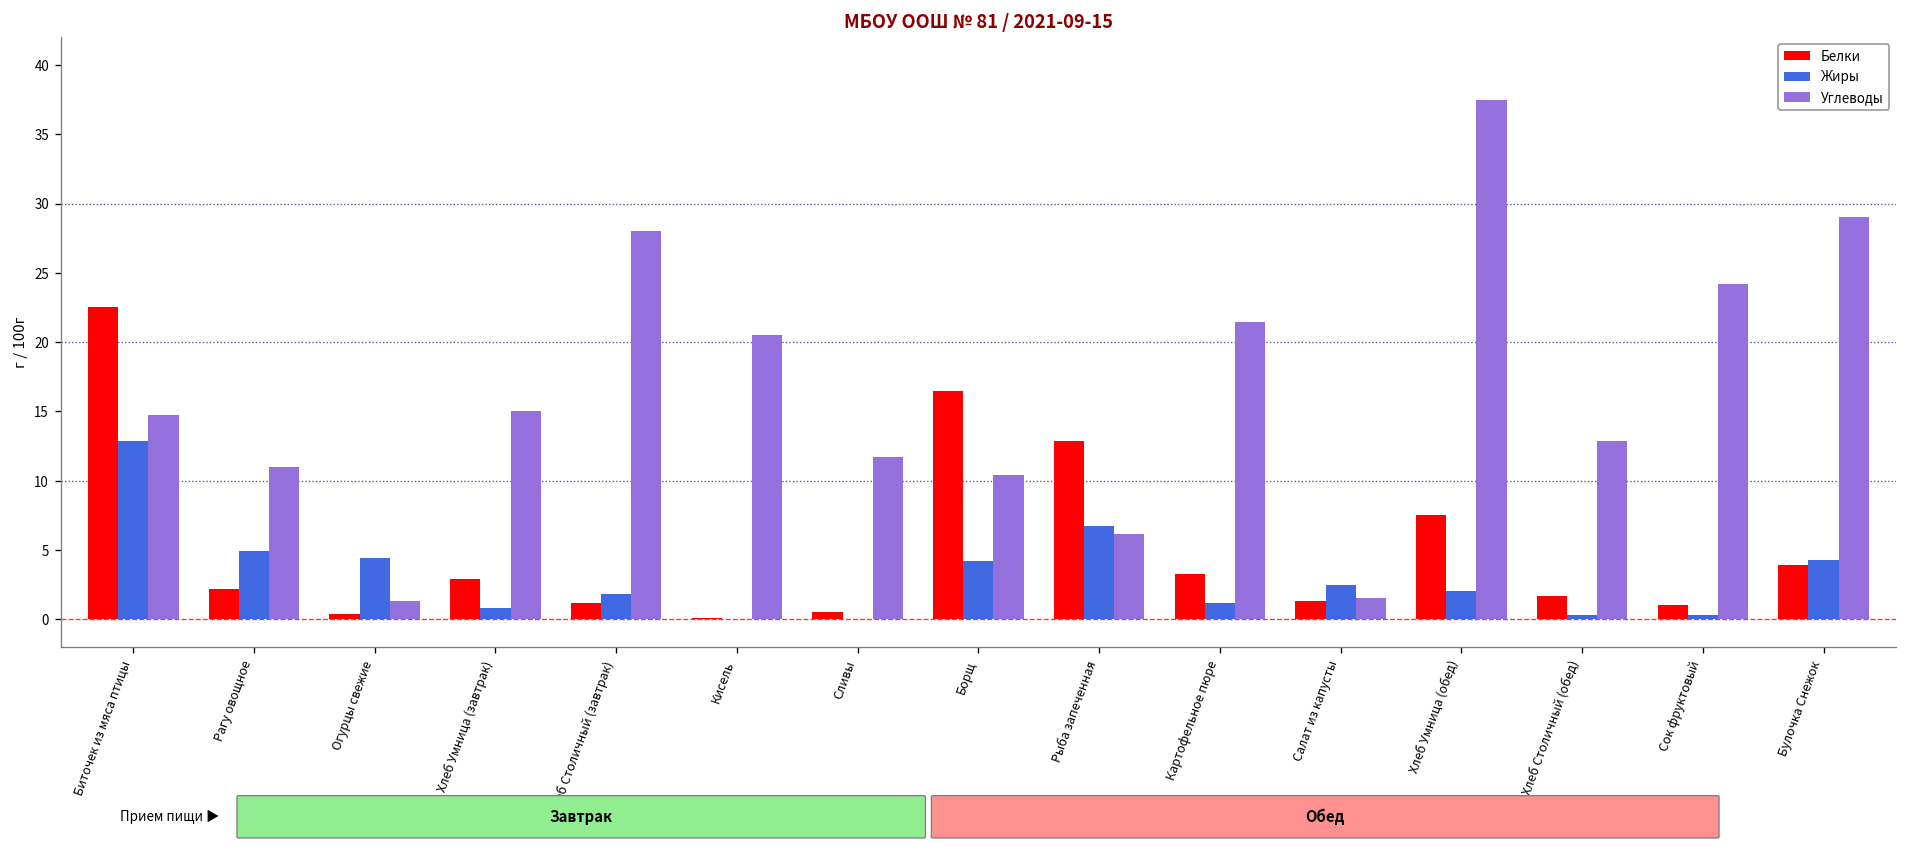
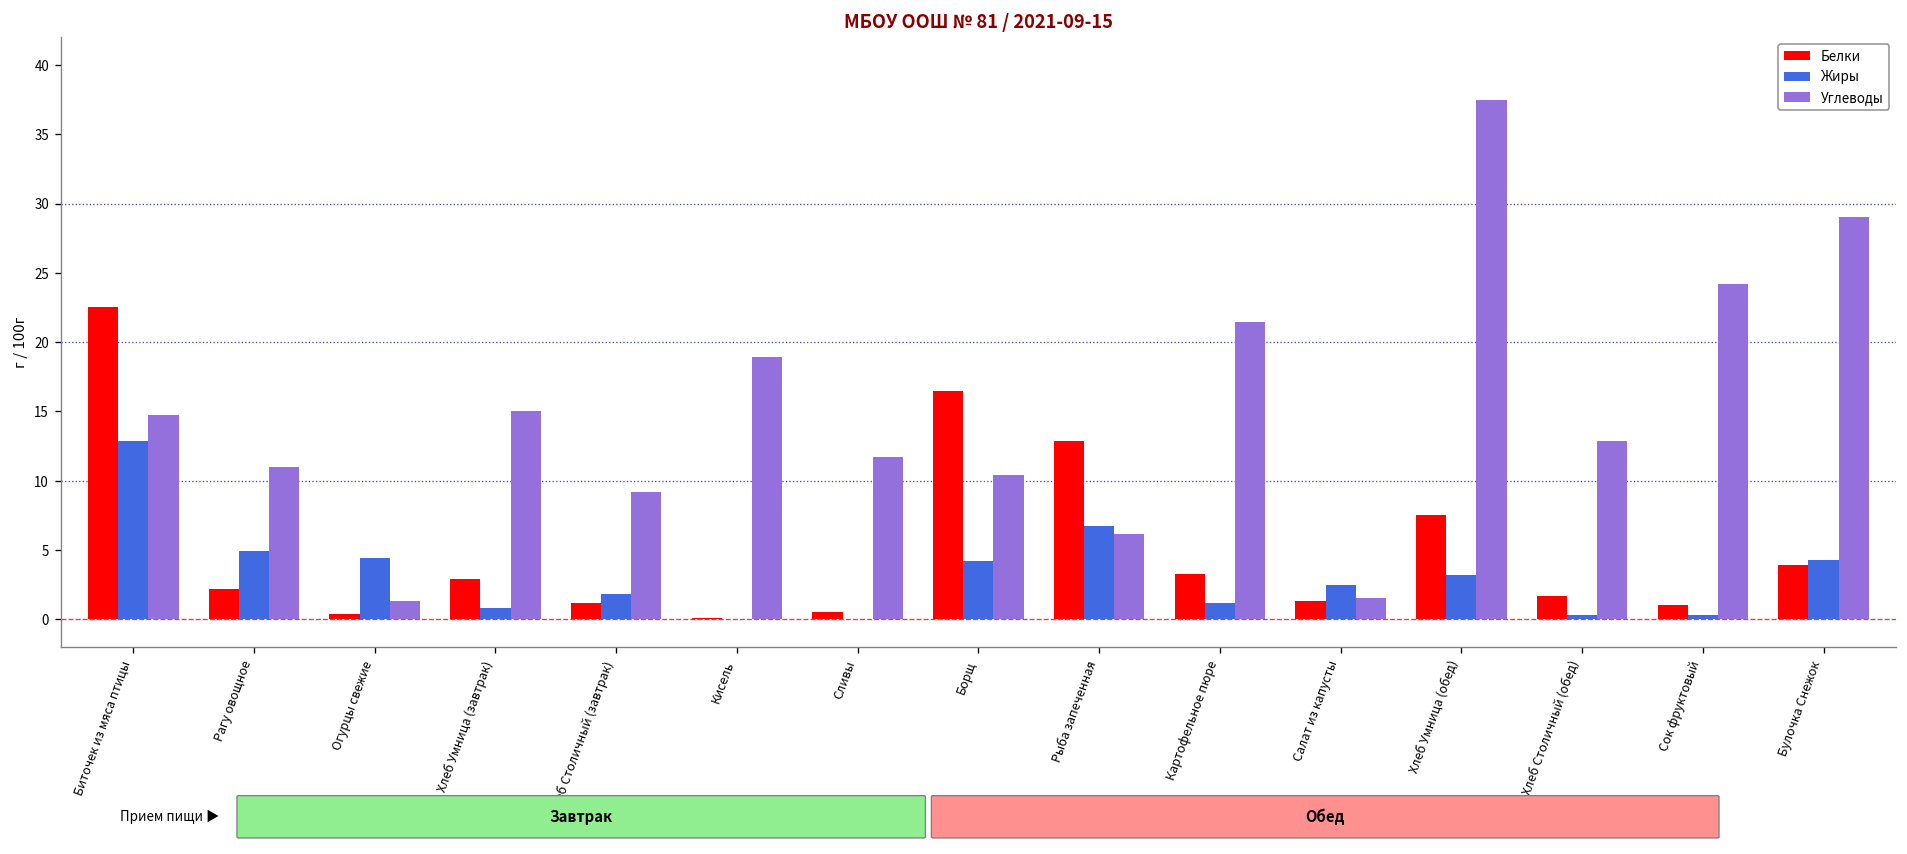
  {
    "Белки": {
      "Биточек из мяса птицы": 22.5,
      "Рагу овощное": 2.2,
      "Огурцы свежие": 0.4,
      "Хлеб Умница (завтрак)": 2.9,
      "Хлеб Столичный (завтрак)": 1.2,
      "Сливы": 0.5,
      "Борщ": 16.5,
      "Рыба запеченная": 12.9,
      "Картофельное пюре": 3.3,
      "Салат из капусты": 1.3,
      "Хлеб Умница (обед)": 7.5,
      "Хлеб Столичный (обед)": 1.7,
      "Сок фруктовый": 1.0,
      "Булочка Снежок": 4.0
    },
    "Жиры": {
      "Биточек из мяса птицы": 12.9,
      "Рагу овощное": 5.0,
      "Огурцы свежие": 4.4,
      "Хлеб Умница (завтрак)": 0.8,
      "Хлеб Столичный (завтрак)": 1.8,
      "Кисель": 0.0,
      "Сливы": 0.0,
      "Борщ": 4.2,
      "Рыба запеченная": 6.7,
      "Картофельное пюре": 1.2,
      "Салат из капусты": 2.5,
-     "Хлеб Умница (обед)": 2.1,
+     "Хлеб Умница (обед)": 3.2,
      "Хлеб Столичный (обед)": 0.3,
      "Сок фруктовый": 0.3,
      "Булочка Снежок": 4.3
    },
    "Углеводы": {
      "Биточек из мяса птицы": 14.8,
      "Рагу овощное": 11.0,
      "Огурцы свежие": 1.3,
      "Хлеб Умница (завтрак)": 15.0,
-     "Хлеб Столичный (завтрак)": 28.0,
-     "Кисель": 20.5,
+     "Хлеб Столичный (завтрак)": 9.2,
+     "Кисель": 18.9,
      "Сливы": 11.7,
      "Борщ": 10.4,
      "Рыба запеченная": 6.1,
      "Картофельное пюре": 21.5,
      "Салат из капусты": 1.6,
      "Хлеб Умница (обед)": 37.5,
      "Хлеб Столичный (обед)": 12.9,
      "Сок фруктовый": 24.2,
      "Булочка Снежок": 29.1
    }
  }
